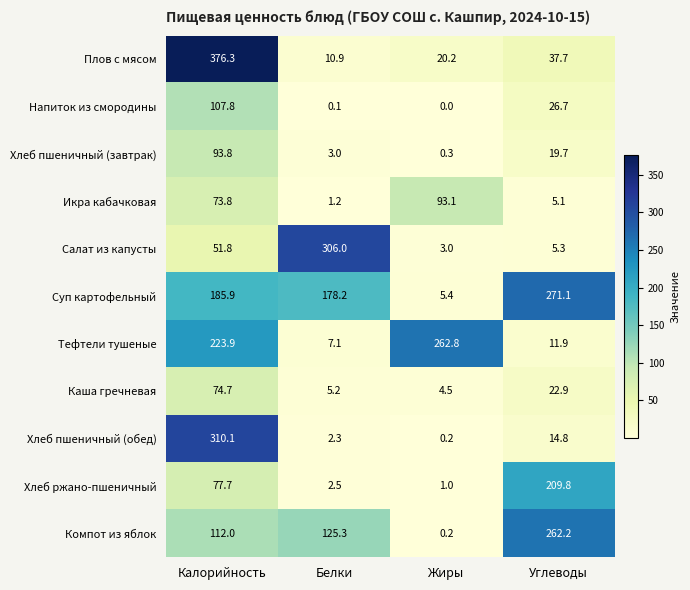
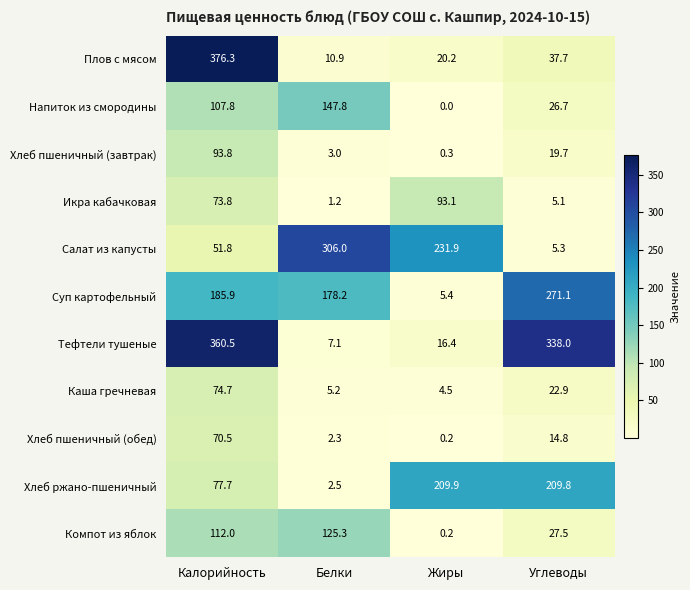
  {
    "Плов с мясом": {
      "Калорийность": 376.3,
      "Белки": 10.9,
      "Жиры": 20.2,
      "Углеводы": 37.7
    },
    "Напиток из смородины": {
      "Калорийность": 107.8,
-     "Белки": 0.1,
+     "Белки": 147.8,
      "Жиры": 0.0,
      "Углеводы": 26.7
    },
    "Хлеб пшеничный (завтрак)": {
      "Калорийность": 93.8,
      "Белки": 3.0,
      "Жиры": 0.3,
      "Углеводы": 19.7
    },
    "Икра кабачковая": {
      "Калорийность": 73.8,
      "Белки": 1.2,
      "Жиры": 93.1,
      "Углеводы": 5.1
    },
    "Салат из капусты": {
      "Калорийность": 51.8,
      "Белки": 306.0,
-     "Жиры": 3.0,
+     "Жиры": 231.9,
      "Углеводы": 5.3
    },
    "Суп картофельный": {
      "Калорийность": 185.9,
      "Белки": 178.2,
      "Жиры": 5.4,
      "Углеводы": 271.1
    },
    "Тефтели тушеные": {
-     "Калорийность": 223.9,
+     "Калорийность": 360.5,
      "Белки": 7.1,
-     "Жиры": 262.8,
-     "Углеводы": 11.9
+     "Жиры": 16.4,
+     "Углеводы": 338.0
    },
    "Каша гречневая": {
      "Калорийность": 74.7,
      "Белки": 5.2,
      "Жиры": 4.5,
      "Углеводы": 22.9
    },
    "Хлеб пшеничный (обед)": {
-     "Калорийность": 310.1,
+     "Калорийность": 70.5,
      "Белки": 2.3,
      "Жиры": 0.2,
      "Углеводы": 14.8
    },
    "Хлеб ржано-пшеничный": {
      "Калорийность": 77.7,
      "Белки": 2.5,
-     "Жиры": 1.0,
+     "Жиры": 209.9,
      "Углеводы": 209.8
    },
    "Компот из яблок": {
      "Калорийность": 112.0,
      "Белки": 125.3,
      "Жиры": 0.2,
-     "Углеводы": 262.2
+     "Углеводы": 27.5
    }
  }
